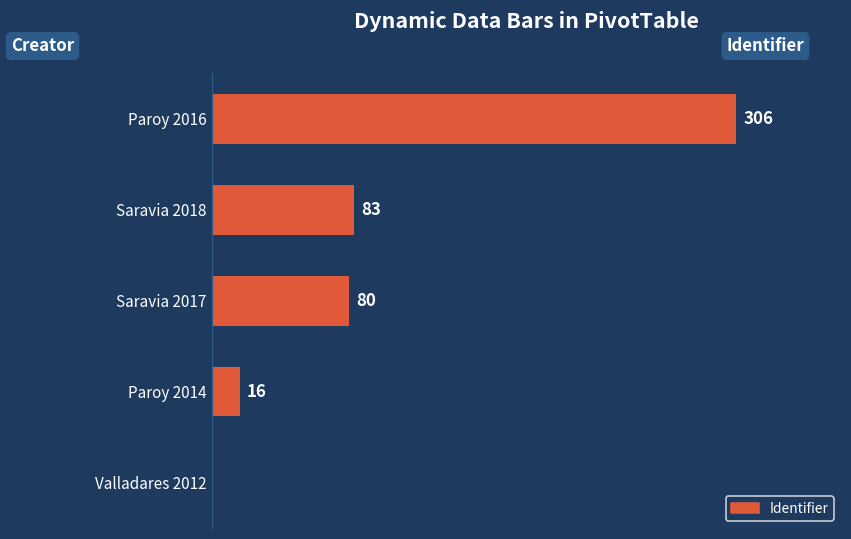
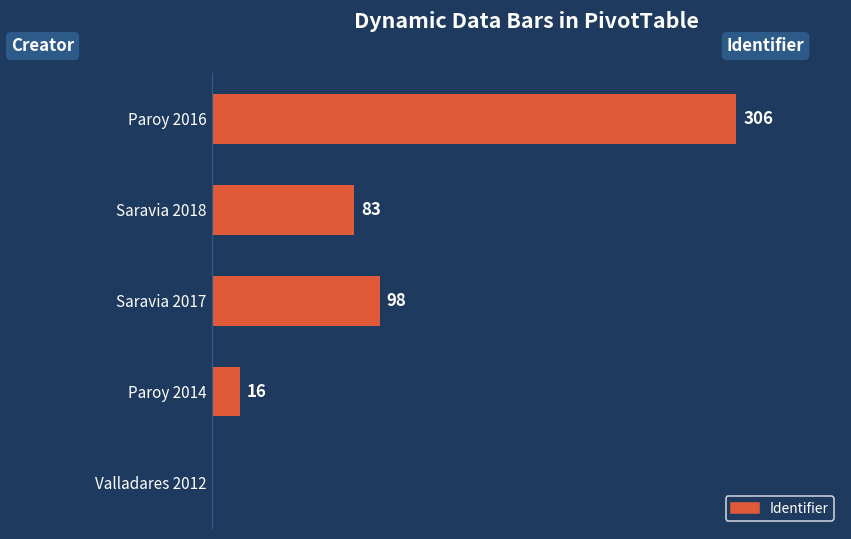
  {
    "Paroy 2016": 306,
    "Saravia 2018": 83,
-   "Saravia 2017": 80,
+   "Saravia 2017": 98,
    "Paroy 2014": 16
  }
